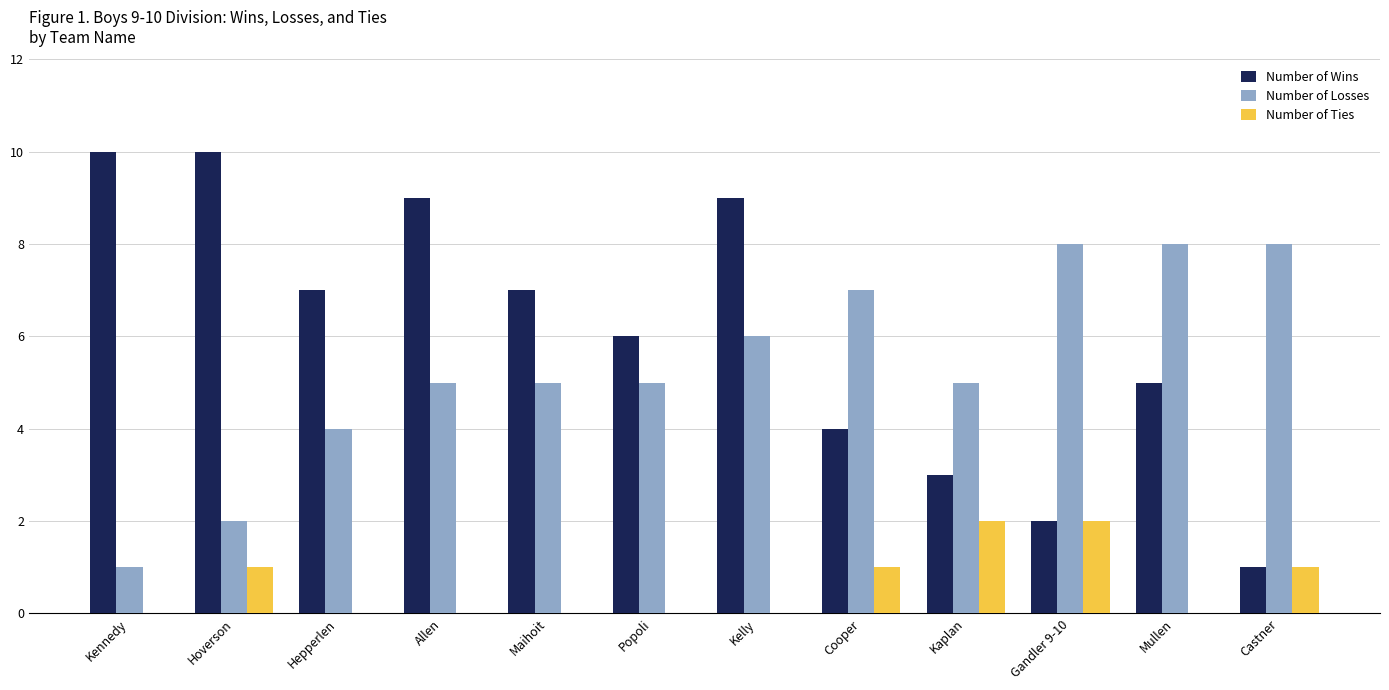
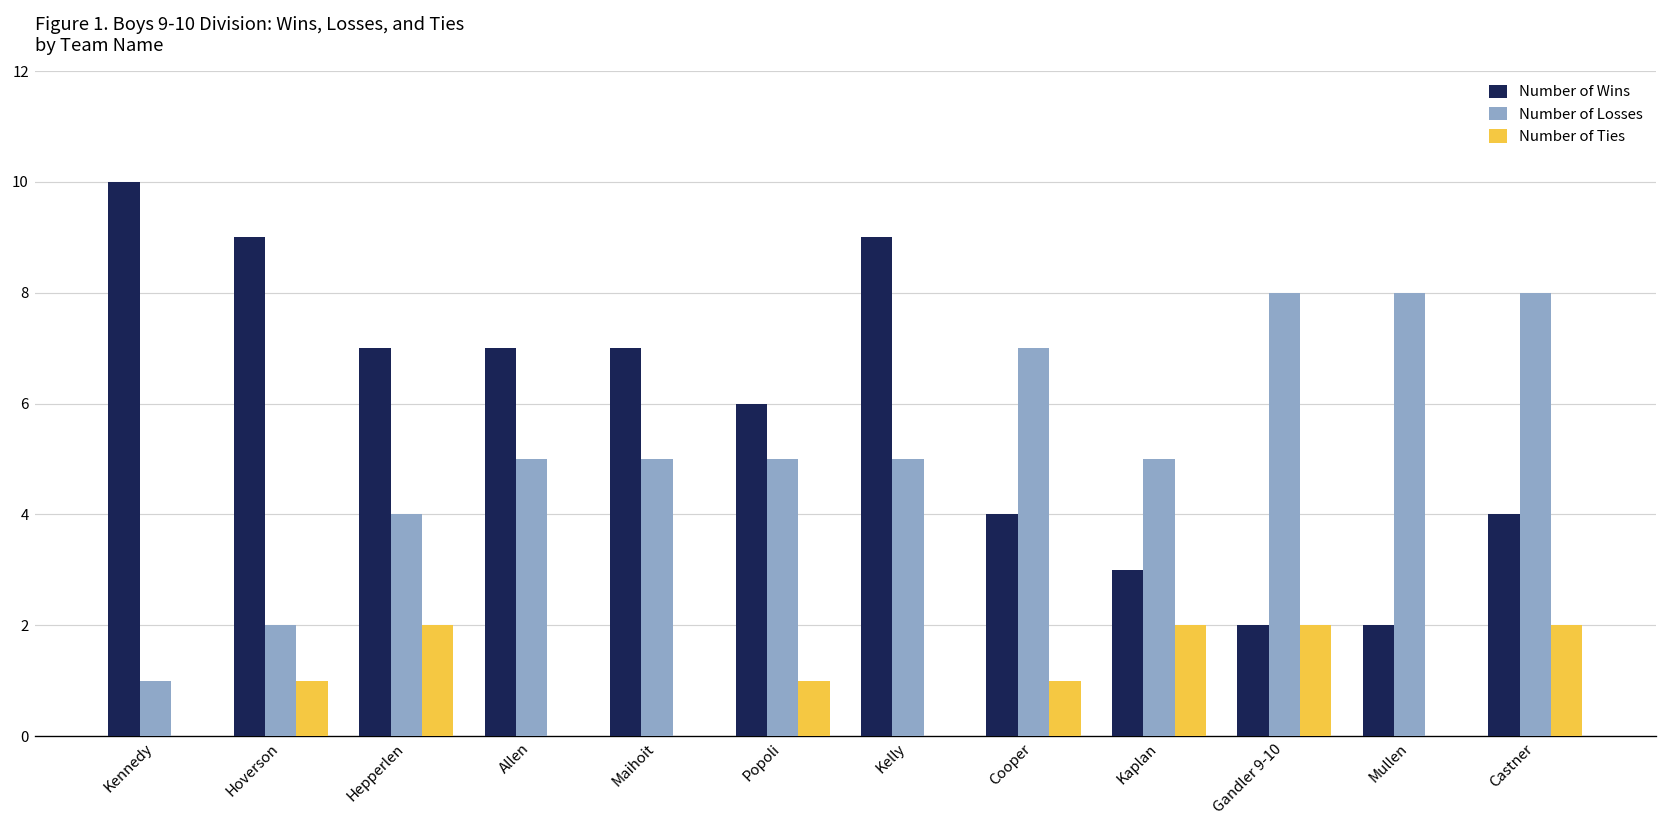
  {
    "Number of Wins": {
      "Kennedy": 10,
-     "Hoverson": 10,
+     "Hoverson": 9,
      "Hepperlen": 7,
-     "Allen": 9,
+     "Allen": 7,
      "Maihoit": 7,
      "Popoli": 6,
      "Kelly": 9,
      "Cooper": 4,
      "Kaplan": 3,
      "Gandler 9-10": 2,
-     "Mullen": 5,
-     "Castner": 1
+     "Mullen": 2,
+     "Castner": 4
    },
    "Number of Losses": {
      "Kennedy": 1,
      "Hoverson": 2,
      "Hepperlen": 4,
      "Allen": 5,
      "Maihoit": 5,
      "Popoli": 5,
-     "Kelly": 6,
+     "Kelly": 5,
      "Cooper": 7,
      "Kaplan": 5,
      "Gandler 9-10": 8,
      "Mullen": 8,
      "Castner": 8
    },
    "Number of Ties": {
      "Kennedy": 0,
      "Hoverson": 1,
-     "Hepperlen": 0,
+     "Hepperlen": 2,
      "Allen": 0,
      "Maihoit": 0,
-     "Popoli": 0,
+     "Popoli": 1,
      "Kelly": 0,
      "Cooper": 1,
      "Kaplan": 2,
      "Gandler 9-10": 2,
      "Mullen": 0,
-     "Castner": 1
+     "Castner": 2
    }
  }
